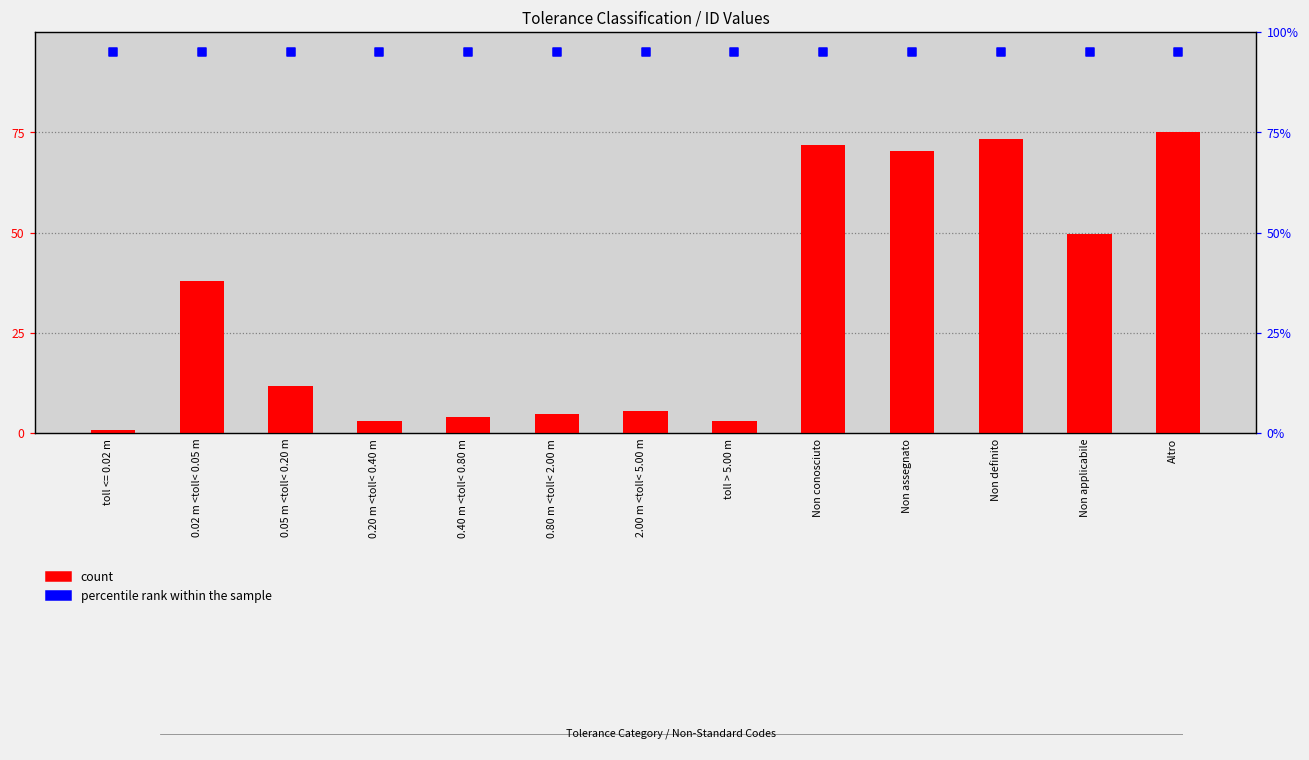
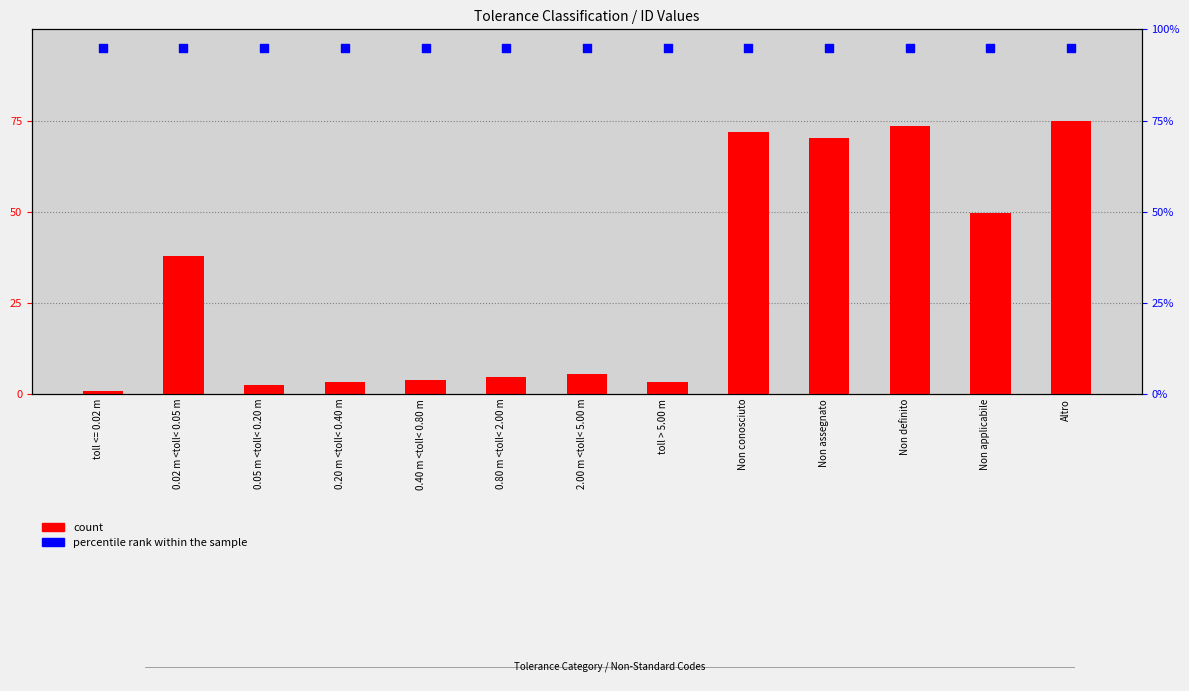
  {
    "count": {
      "toll <= 0.02 m": 1,
      "0.02 m <toll< 0.05 m": 38,
-     "0.05 m <toll< 0.20 m": 12,
+     "0.05 m <toll< 0.20 m": 2,
      "0.20 m <toll< 0.40 m": 3,
      "0.40 m <toll< 0.80 m": 4,
      "0.80 m <toll< 2.00 m": 5,
      "2.00 m <toll< 5.00 m": 6,
      "toll > 5.00 m": 3,
      "Non conosciuto": 72,
      "Non assegnato": 70,
      "Non definito": 73,
      "Non applicabile": 50,
      "Altro": 75
    }
  }
